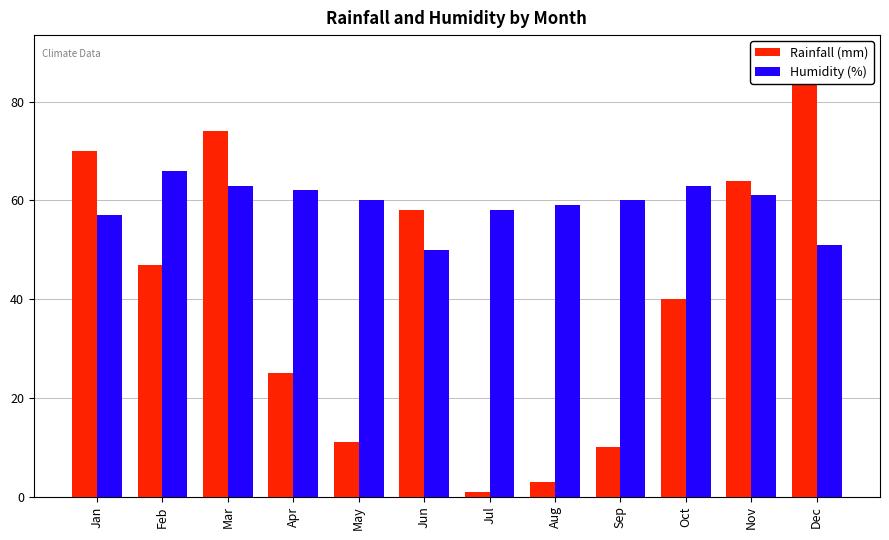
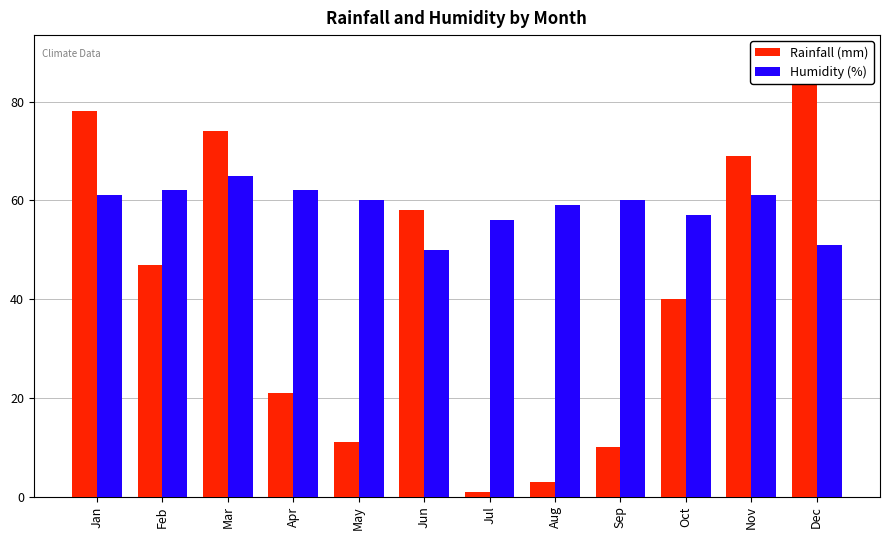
  {
    "Rainfall (mm)": {
-     "Jan": 70,
+     "Jan": 78,
      "Feb": 47,
      "Mar": 74,
-     "Apr": 25,
+     "Apr": 21,
      "May": 11,
      "Jun": 58,
      "Jul": 1,
      "Aug": 3,
      "Sep": 10,
      "Oct": 40,
-     "Nov": 64
+     "Nov": 69
    },
    "Humidity (%)": {
-     "Jan": 57,
-     "Feb": 66,
-     "Mar": 63,
+     "Jan": 61,
+     "Feb": 62,
+     "Mar": 65,
      "Apr": 62,
      "May": 60,
      "Jun": 50,
-     "Jul": 58,
+     "Jul": 56,
      "Aug": 59,
      "Sep": 60,
-     "Oct": 63,
+     "Oct": 57,
      "Nov": 61,
      "Dec": 51
    }
  }
